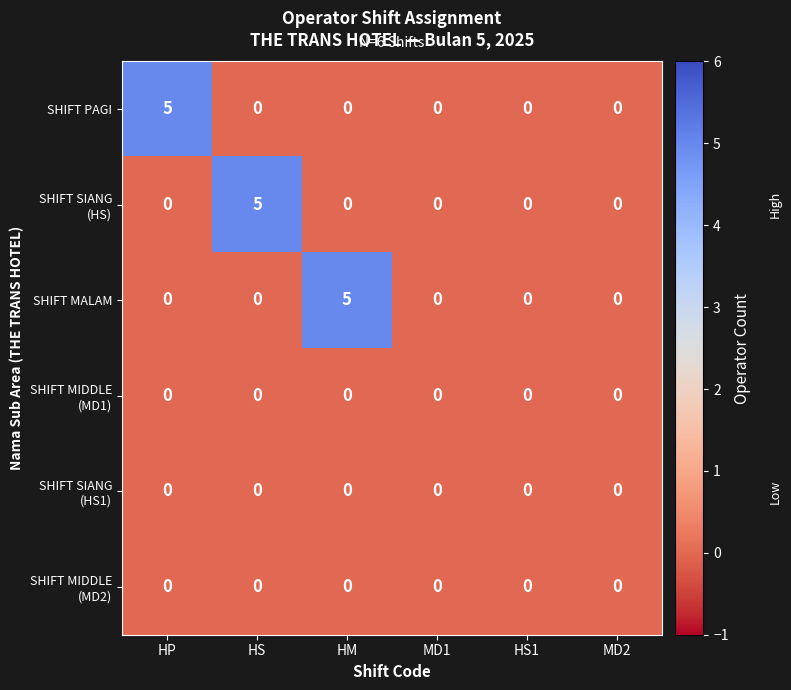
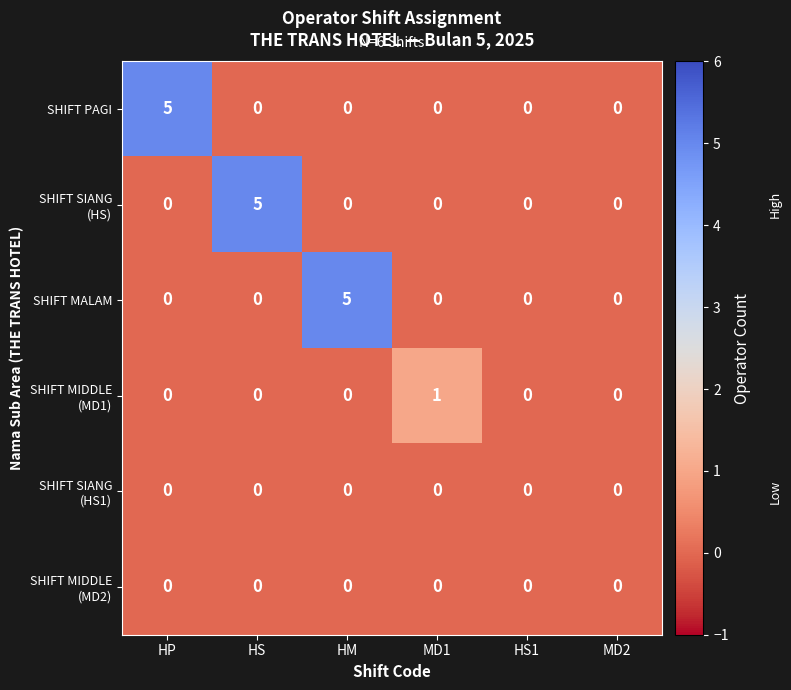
  {
    "SHIFT PAGI": {
      "HP": 5,
      "HS": 0,
      "HM": 0,
      "MD1": 0,
      "HS1": 0,
      "MD2": 0
    },
    "SHIFT SIANG (HS)": {
      "HP": 0,
      "HS": 5,
      "HM": 0,
      "MD1": 0,
      "HS1": 0,
      "MD2": 0
    },
    "SHIFT MALAM": {
      "HP": 0,
      "HS": 0,
      "HM": 5,
      "MD1": 0,
      "HS1": 0,
      "MD2": 0
    },
    "SHIFT MIDDLE (MD1)": {
      "HP": 0,
      "HS": 0,
      "HM": 0,
-     "MD1": 0,
+     "MD1": 1,
      "HS1": 0,
      "MD2": 0
    },
    "SHIFT SIANG (HS1)": {
      "HP": 0,
      "HS": 0,
      "HM": 0,
      "MD1": 0,
      "HS1": 0,
      "MD2": 0
    },
    "SHIFT MIDDLE (MD2)": {
      "HP": 0,
      "HS": 0,
      "HM": 0,
      "MD1": 0,
      "HS1": 0,
      "MD2": 0
    }
  }
